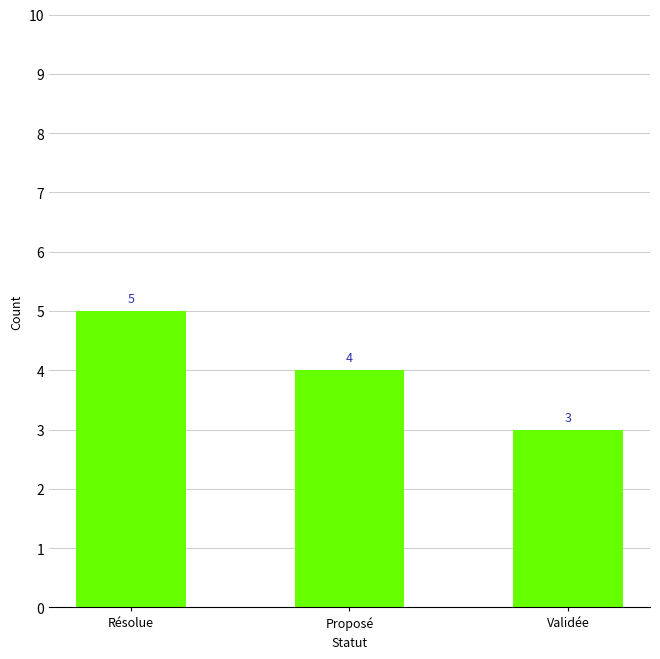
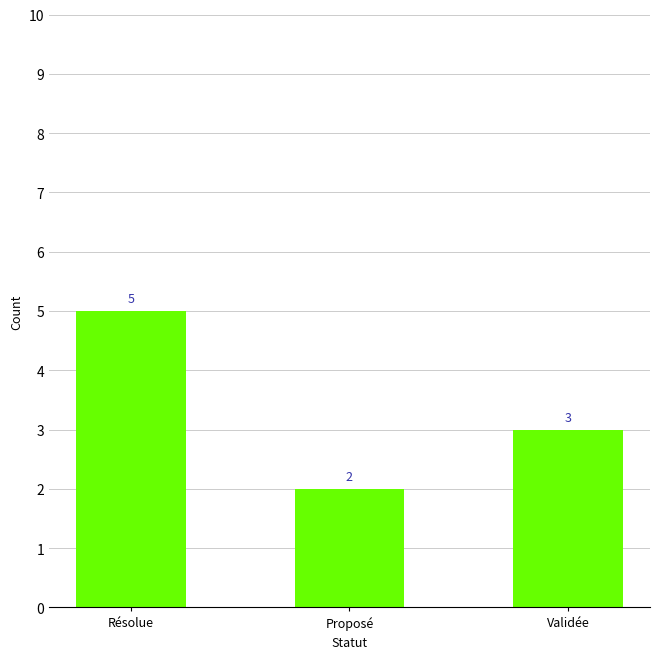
  {
    "Résolue": 5,
-   "Proposé": 4,
+   "Proposé": 2,
    "Validée": 3
  }
